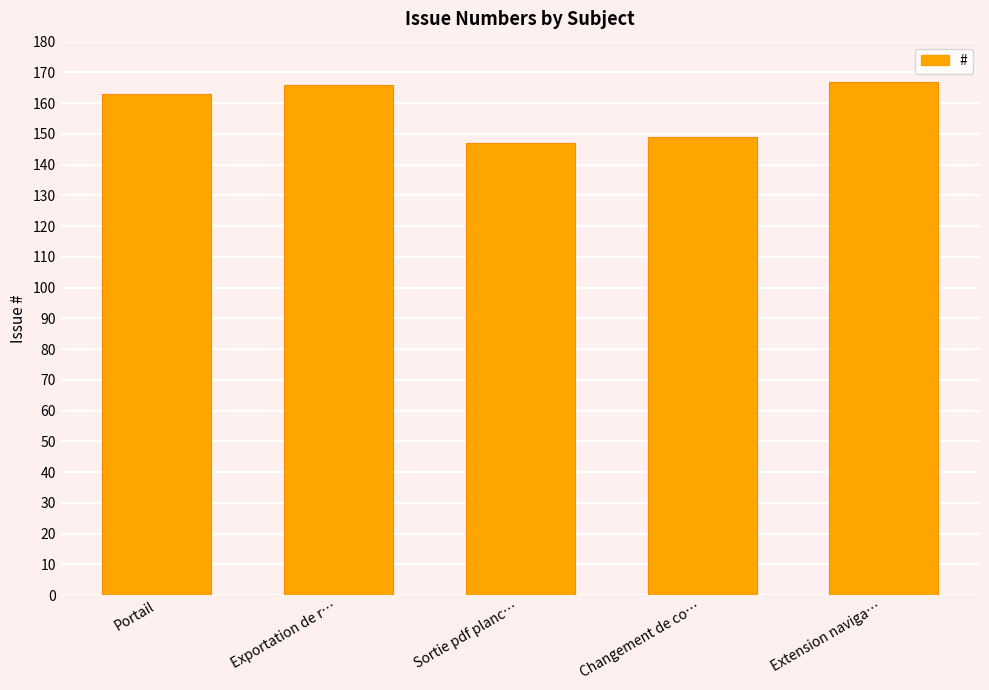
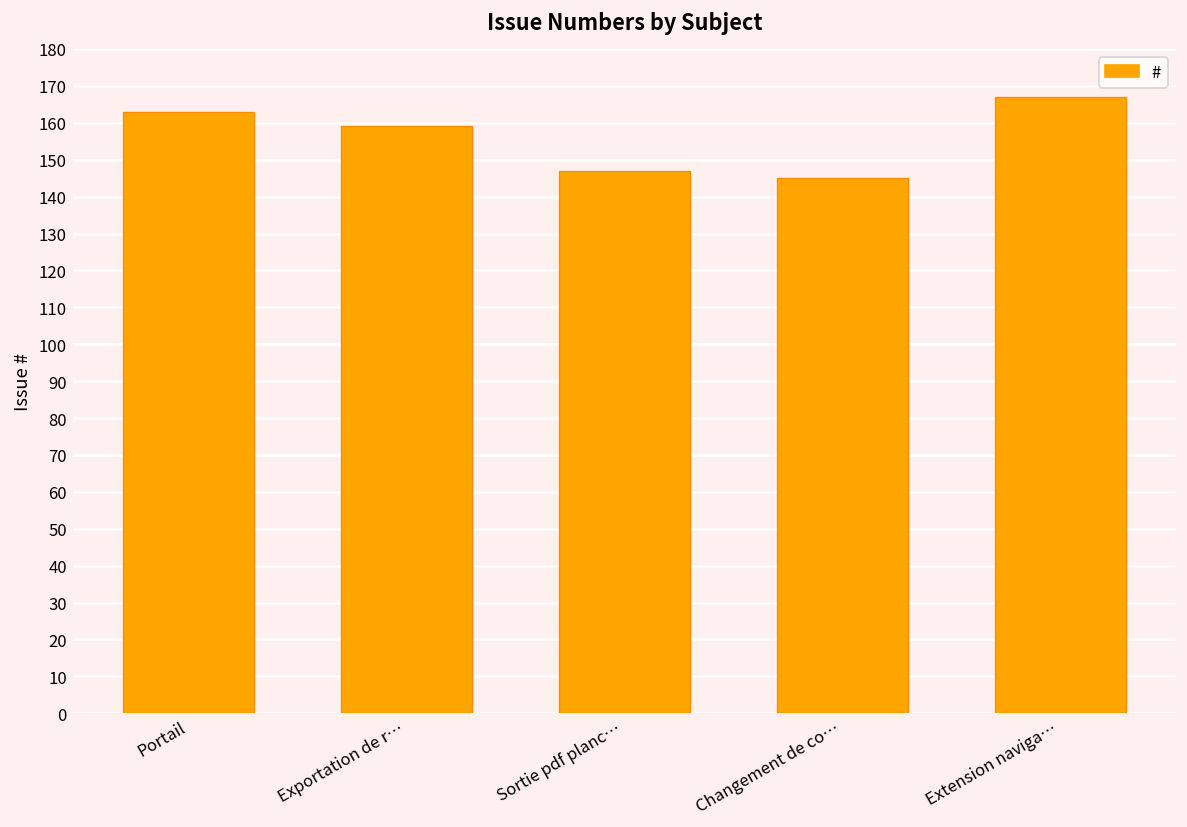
  {
    "Portail": 163,
-   "Exportation de r…": 166,
+   "Exportation de r…": 159,
    "Sortie pdf planc…": 147,
-   "Changement de co…": 149,
+   "Changement de co…": 145,
    "Extension naviga…": 167
  }
